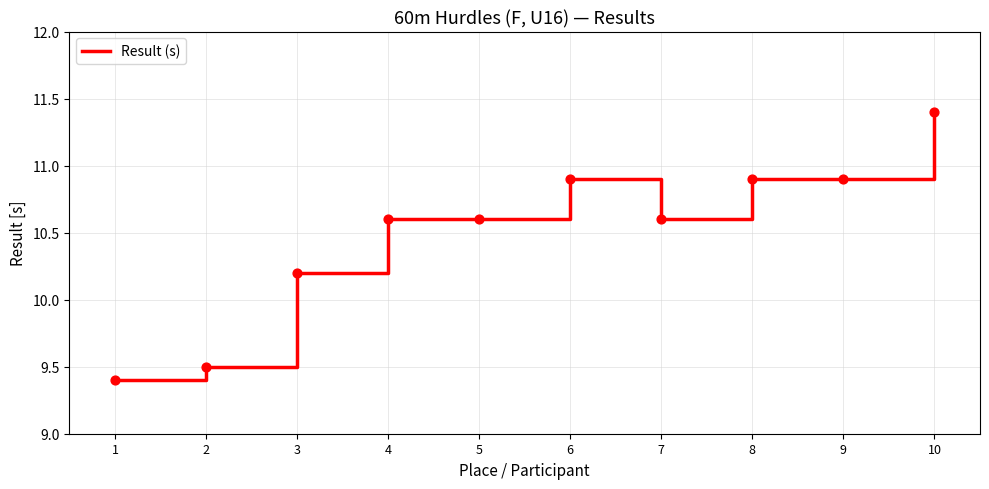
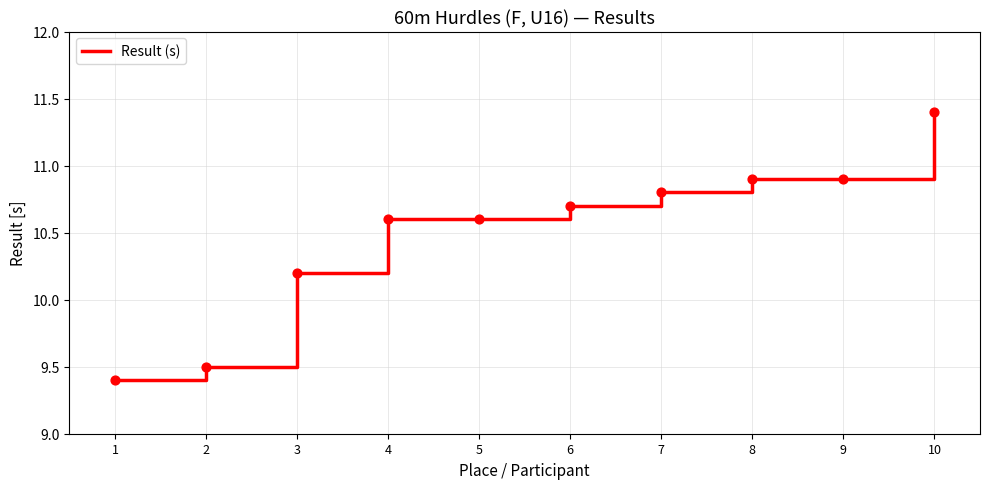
  {
    "1": 9.4,
    "2": 9.5,
    "3": 10.2,
    "4": 10.6,
    "5": 10.6,
-   "6": 10.9,
-   "7": 10.6,
+   "6": 10.7,
+   "7": 10.8,
    "8": 10.9,
    "9": 10.9,
    "10": 11.4
  }
